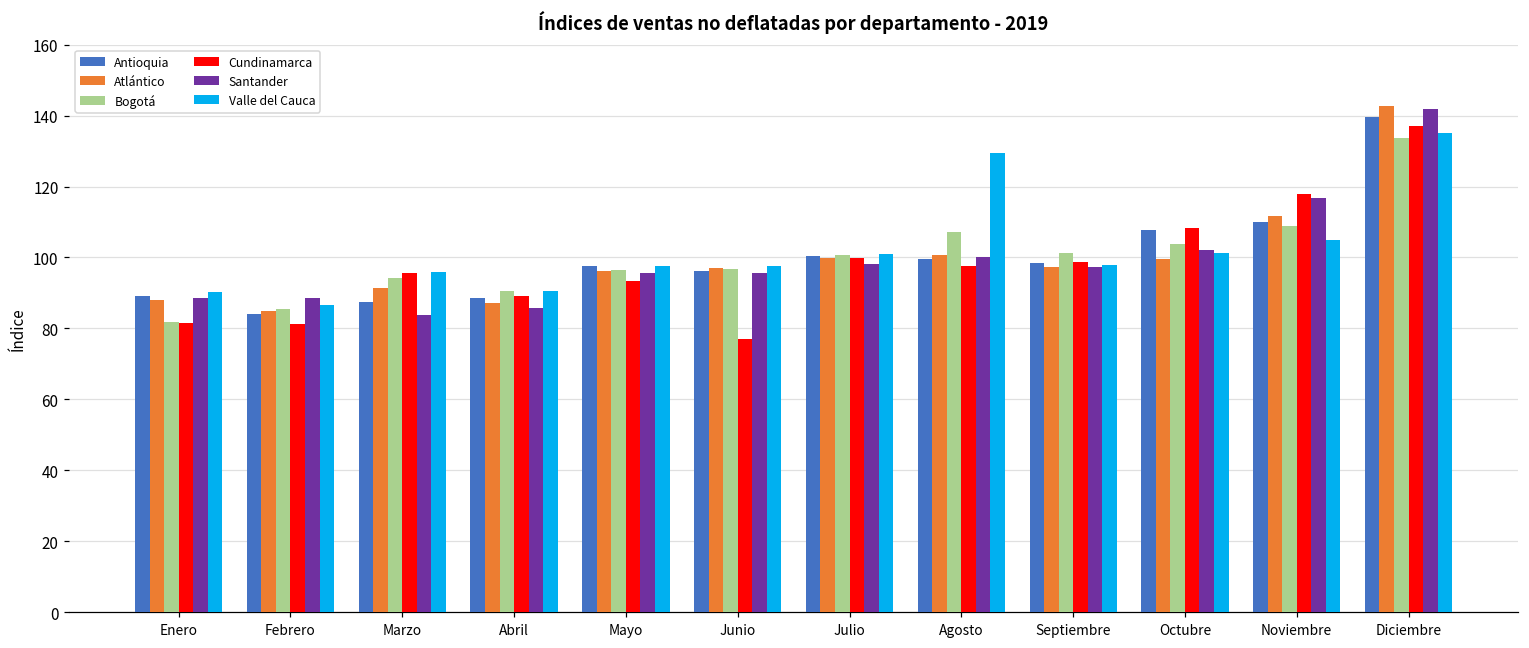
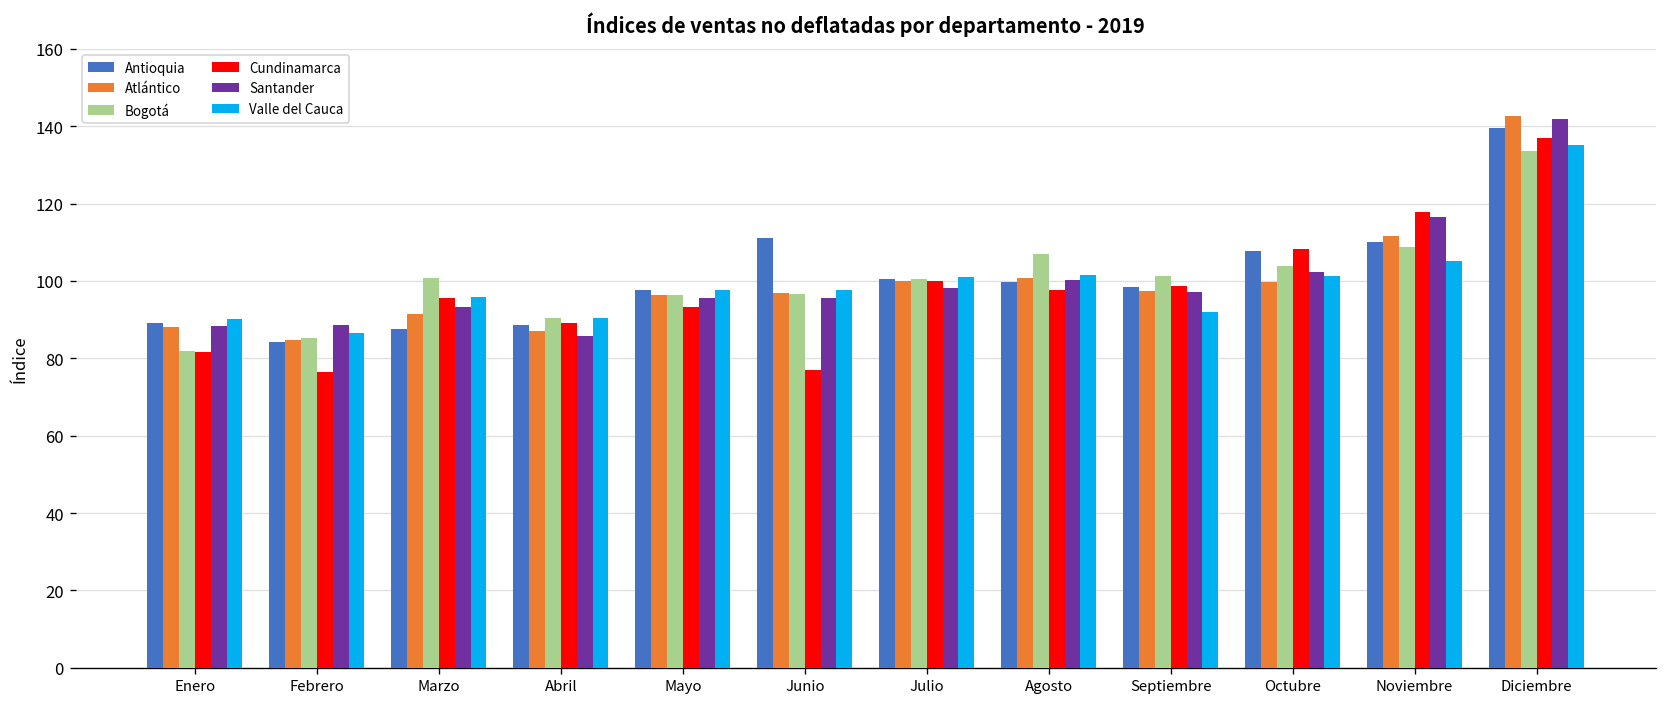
  {
    "Antioquia": {
      "Enero": 89,
      "Febrero": 84,
      "Marzo": 87,
      "Abril": 89,
      "Mayo": 98,
-     "Junio": 96,
+     "Junio": 111,
      "Julio": 100,
      "Agosto": 100,
      "Septiembre": 98,
      "Octubre": 108,
      "Noviembre": 110,
      "Diciembre": 139
    },
    "Atlántico": {
      "Enero": 88,
      "Febrero": 85,
      "Marzo": 91,
      "Abril": 87,
      "Mayo": 96,
      "Junio": 97,
      "Julio": 100,
      "Agosto": 101,
      "Septiembre": 97,
      "Octubre": 100,
      "Noviembre": 112,
      "Diciembre": 143
    },
    "Bogotá": {
      "Enero": 82,
      "Febrero": 85,
-     "Marzo": 94,
+     "Marzo": 101,
      "Abril": 91,
      "Mayo": 96,
      "Junio": 97,
      "Julio": 101,
      "Agosto": 107,
      "Septiembre": 101,
      "Octubre": 104,
      "Noviembre": 109,
      "Diciembre": 134
    },
    "Cundinamarca": {
      "Enero": 82,
-     "Febrero": 81,
+     "Febrero": 77,
      "Marzo": 96,
      "Abril": 89,
      "Mayo": 93,
      "Junio": 77,
      "Julio": 100,
      "Agosto": 98,
      "Septiembre": 99,
      "Octubre": 108,
      "Noviembre": 118,
      "Diciembre": 137
    },
    "Santander": {
      "Enero": 88,
      "Febrero": 89,
-     "Marzo": 84,
+     "Marzo": 93,
      "Abril": 86,
      "Mayo": 96,
      "Junio": 96,
      "Julio": 98,
      "Agosto": 100,
      "Septiembre": 97,
      "Octubre": 102,
      "Noviembre": 117,
      "Diciembre": 142
    },
    "Valle del Cauca": {
      "Enero": 90,
      "Febrero": 87,
      "Marzo": 96,
      "Abril": 91,
      "Mayo": 98,
      "Junio": 98,
      "Julio": 101,
-     "Agosto": 129,
-     "Septiembre": 98,
+     "Agosto": 101,
+     "Septiembre": 92,
      "Octubre": 101,
      "Noviembre": 105,
      "Diciembre": 135
    }
  }
